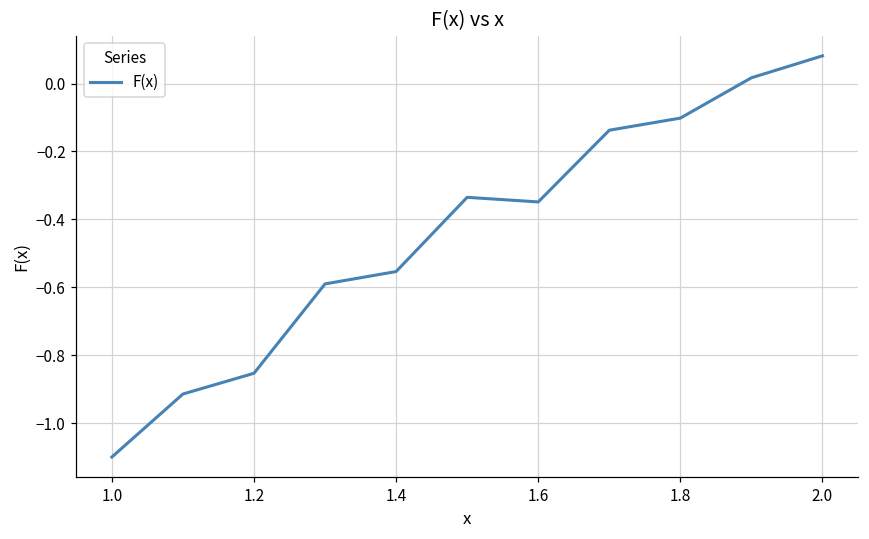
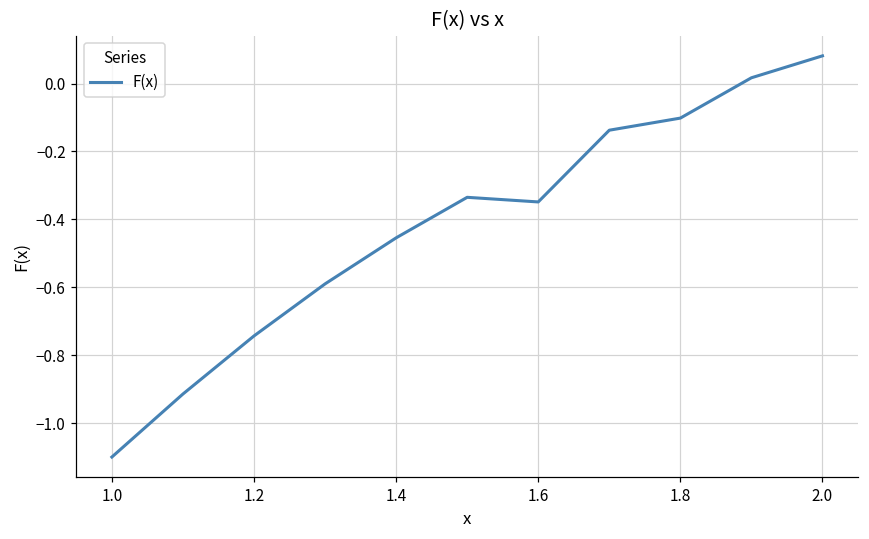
  {
    "1.0": -1.10,
-   "1.2": -0.85,
-   "1.4": -0.55,
+   "1.2": -0.74,
+   "1.4": -0.45,
    "1.6": -0.35,
    "1.8": -0.10,
    "2.0": 0.08
  }
